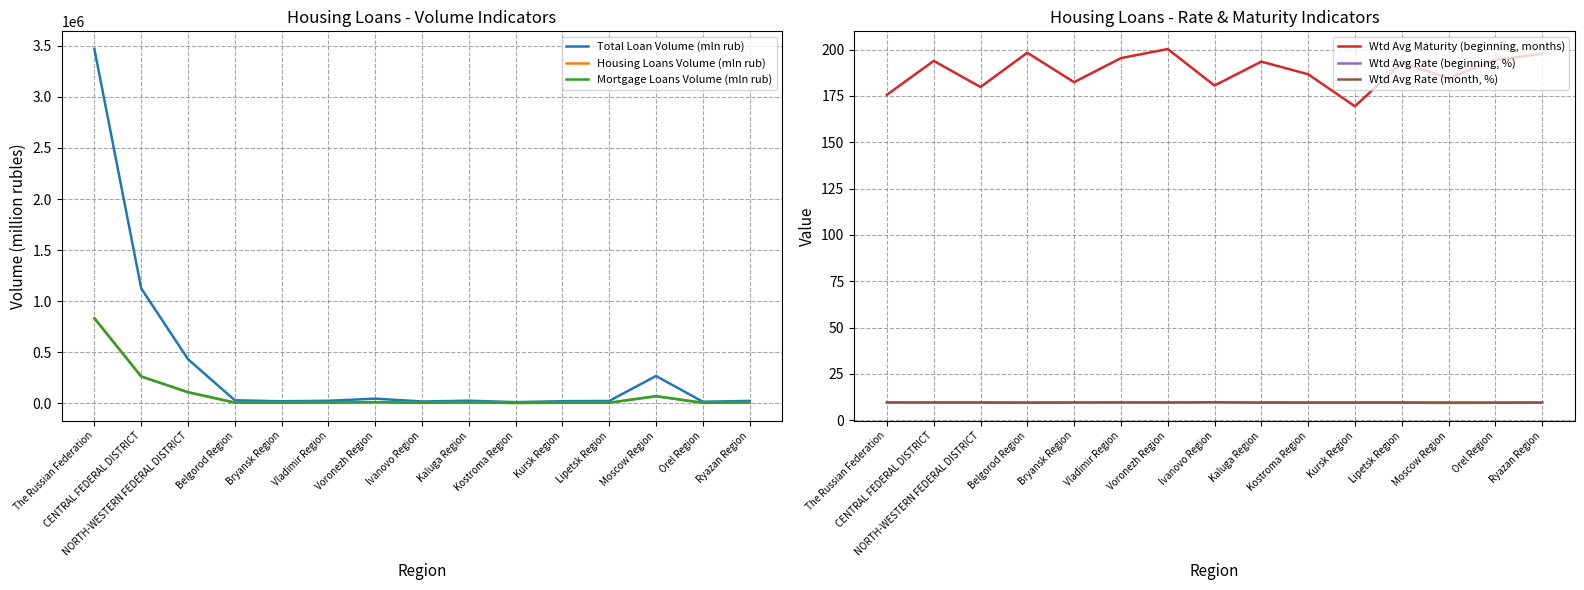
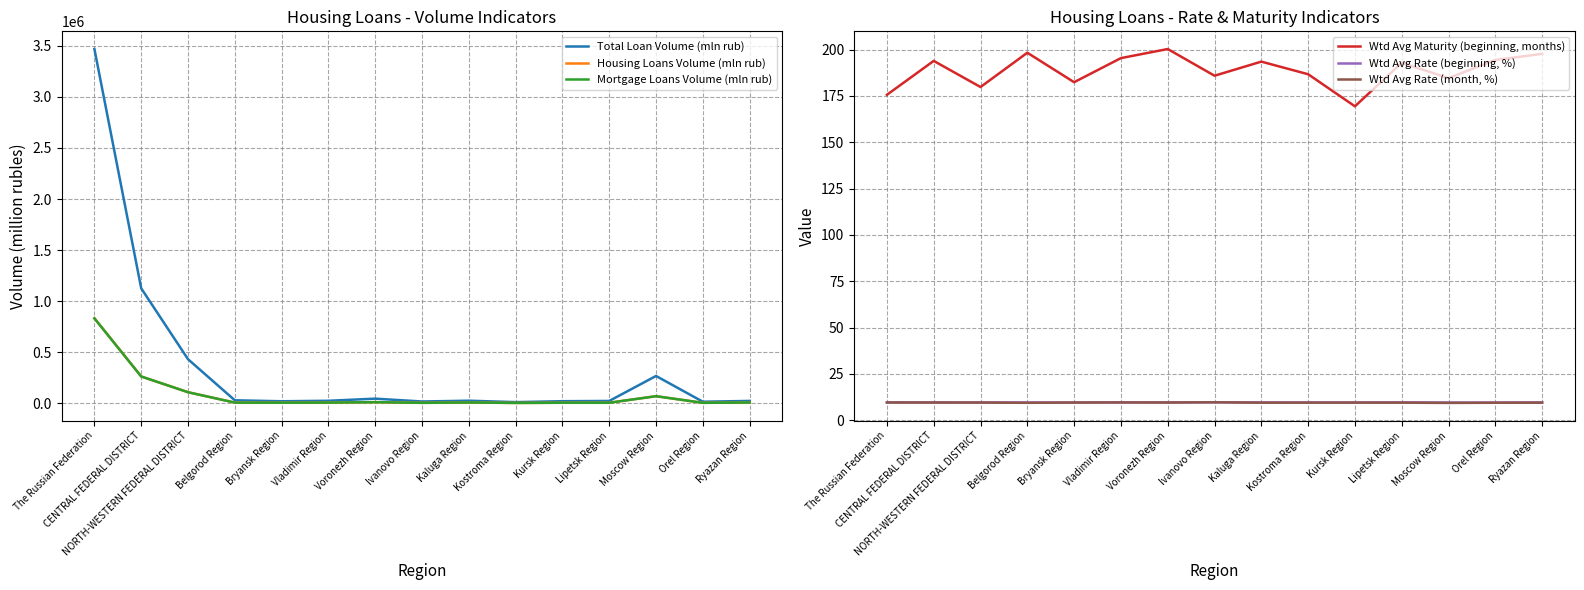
  {
    "Housing Loans - Volume Indicators": {
      "Total Loan Volume (mln rub)": {
        "The Russian Federation": 3470000,
        "CENTRAL FEDERAL DISTRICT": 1120000,
        "NORTH-WESTERN FEDERAL DISTRICT": 430000,
        "Voronezh Region": 40000,
        "Moscow Region": 270000
      },
      "Mortgage Loans Volume (mln rub)": {
        "The Russian Federation": 830000,
        "CENTRAL FEDERAL DISTRICT": 260000,
        "NORTH-WESTERN FEDERAL DISTRICT": 110000,
        "Voronezh Region": 10000,
        "Moscow Region": 70000
      }
    },
    "Housing Loans - Rate & Maturity Indicators": {
      "Wtd Avg Maturity (beginning, months)": {
        "The Russian Federation": 176,
        "CENTRAL FEDERAL DISTRICT": 194,
        "NORTH-WESTERN FEDERAL DISTRICT": 180,
        "Belgorod Region": 198,
        "Bryansk Region": 182,
        "Vladimir Region": 195,
        "Voronezh Region": 200,
-       "Ivanovo Region": 181,
+       "Ivanovo Region": 186,
        "Kaluga Region": 194,
        "Kostroma Region": 187,
        "Kursk Region": 169
      }
    }
  }
